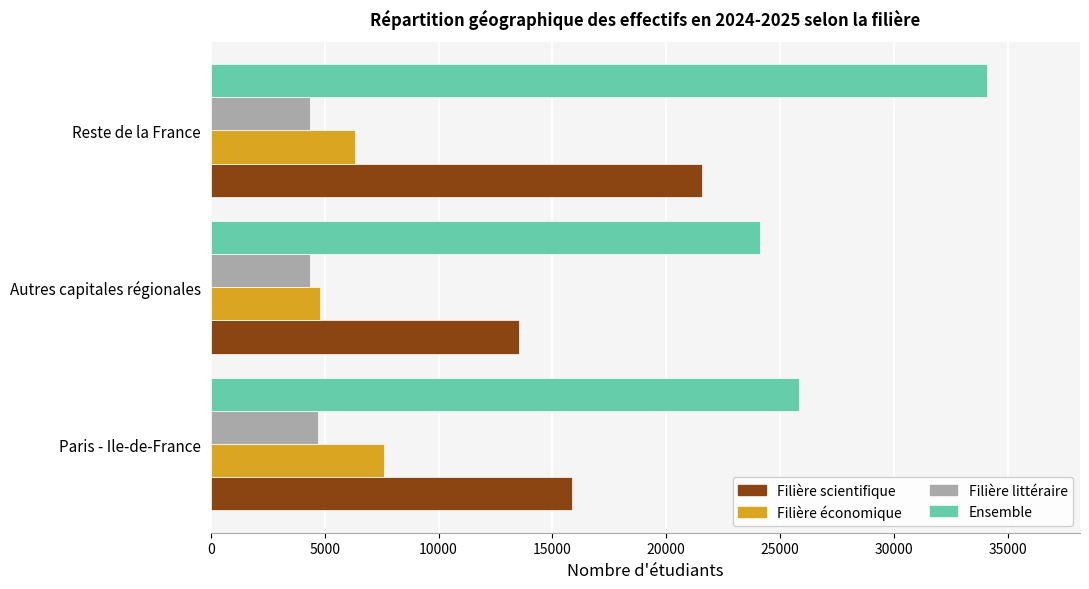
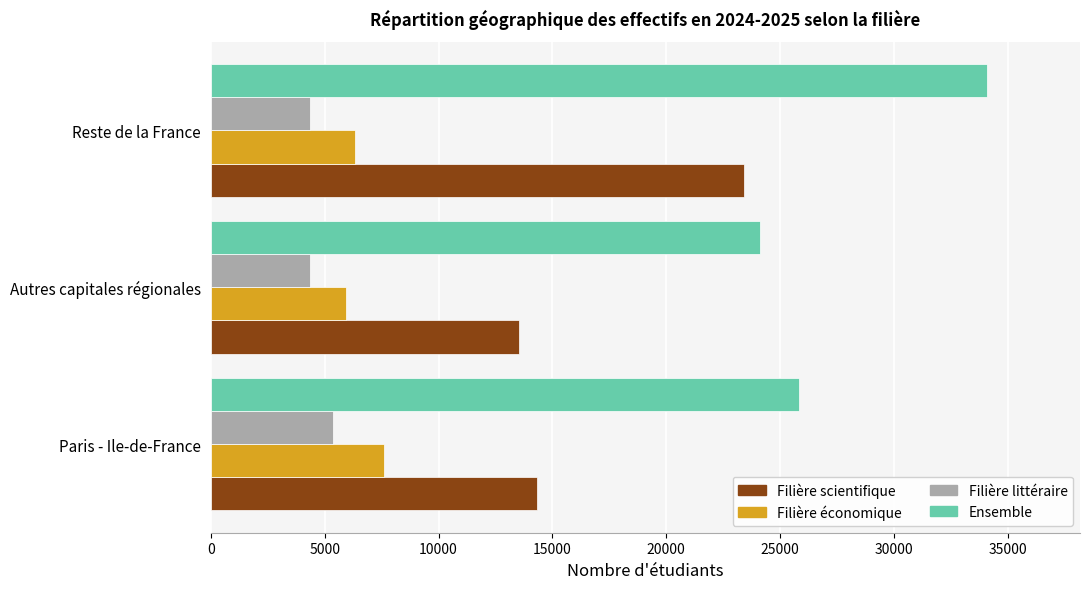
  {
    "Filière scientifique": {
-     "Reste de la France": 21600,
+     "Reste de la France": 23400,
      "Autres capitales régionales": 13500,
-     "Paris - Ile-de-France": 15800
+     "Paris - Ile-de-France": 14300
    },
    "Filière économique": {
      "Reste de la France": 6300,
-     "Autres capitales régionales": 4800,
+     "Autres capitales régionales": 5900,
      "Paris - Ile-de-France": 7600
    },
    "Filière littéraire": {
      "Reste de la France": 4300,
      "Autres capitales régionales": 4400,
-     "Paris - Ile-de-France": 4700
+     "Paris - Ile-de-France": 5400
    },
    "Ensemble": {
      "Reste de la France": 34100,
      "Autres capitales régionales": 24100,
      "Paris - Ile-de-France": 25800
    }
  }
